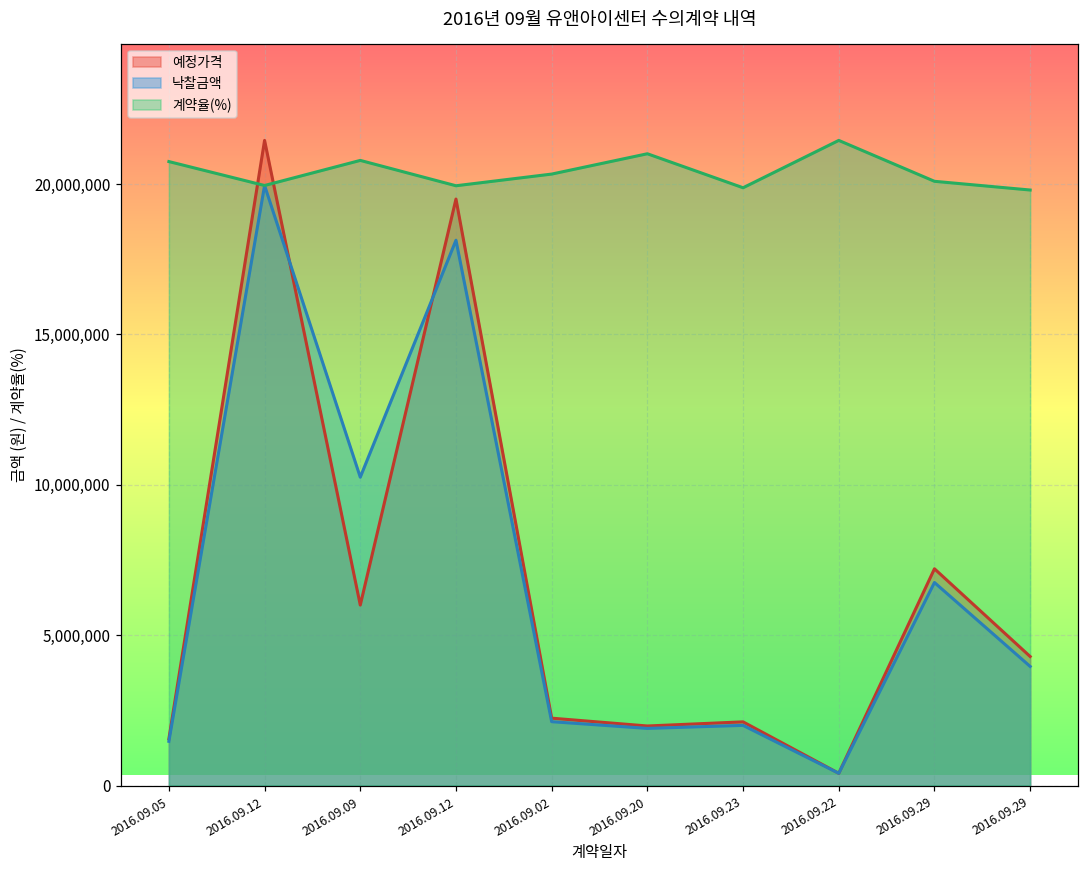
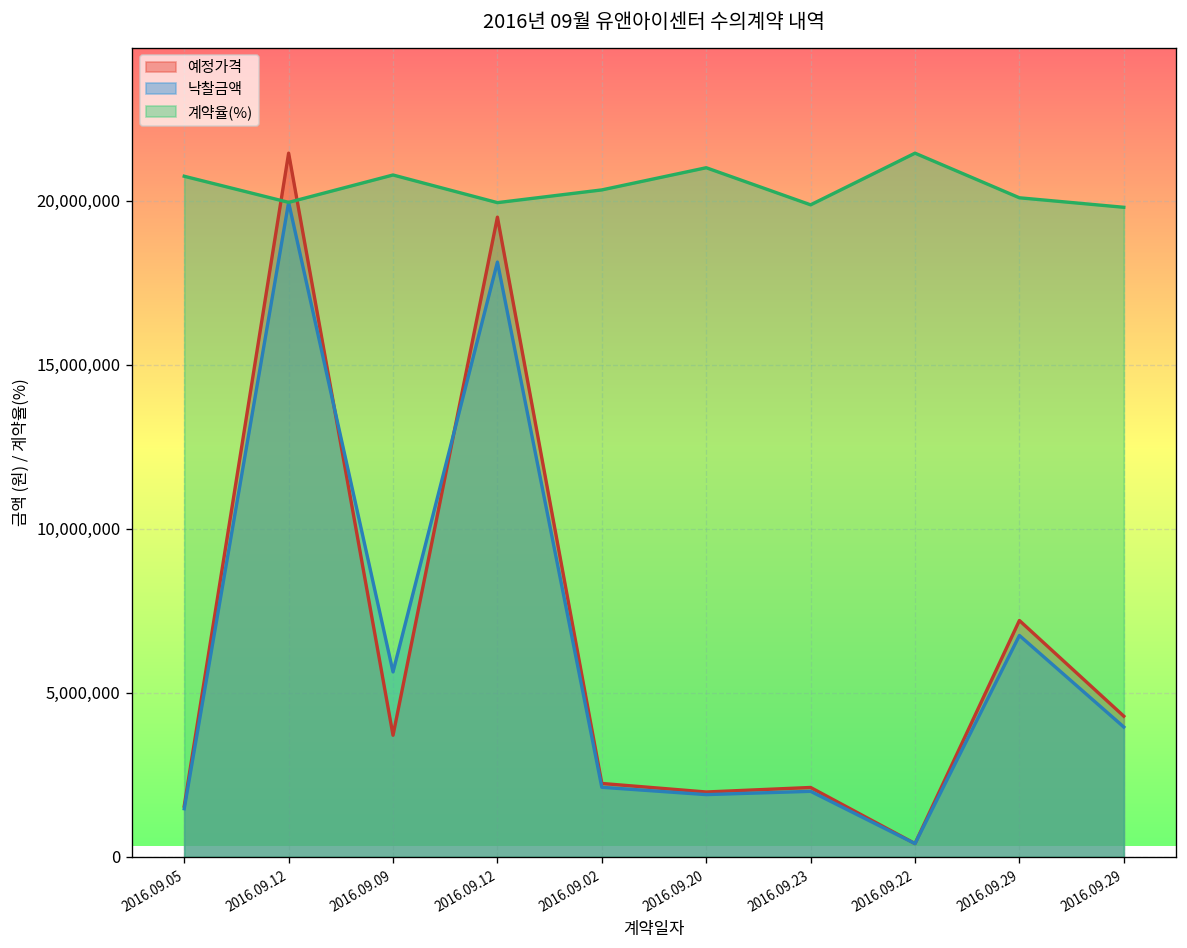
  {
    "예정가격": {
-     "2016.09.09": "6,000,000",
+     "2016.09.09": "3,700,000",
      "2016.09.02": "2,200,000",
      "2016.09.23": "2,100,000"
    },
    "낙찰금액": {
-     "2016.09.09": "10,300,000",
+     "2016.09.09": "5,600,000",
      "2016.09.02": "2,100,000",
      "2016.09.23": "2,000,000"
    },
    "계약율(%)": {
      "2016.09.05": "20,700,000",
      "2016.09.09": "20,800,000",
      "2016.09.02": "20,300,000",
      "2016.09.20": "21,000,000",
      "2016.09.23": "19,900,000",
      "2016.09.22": "21,500,000"
    }
  }
